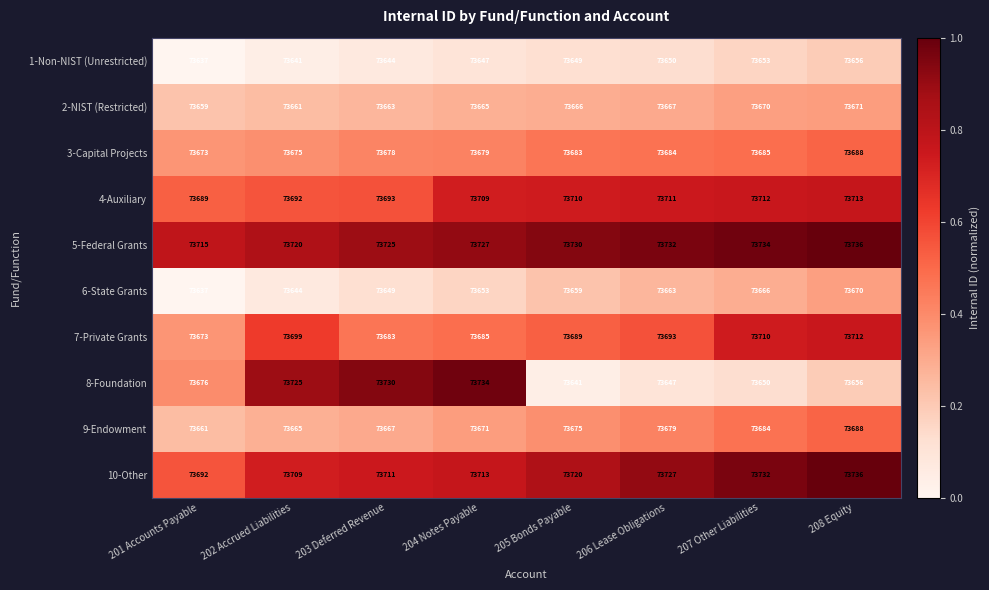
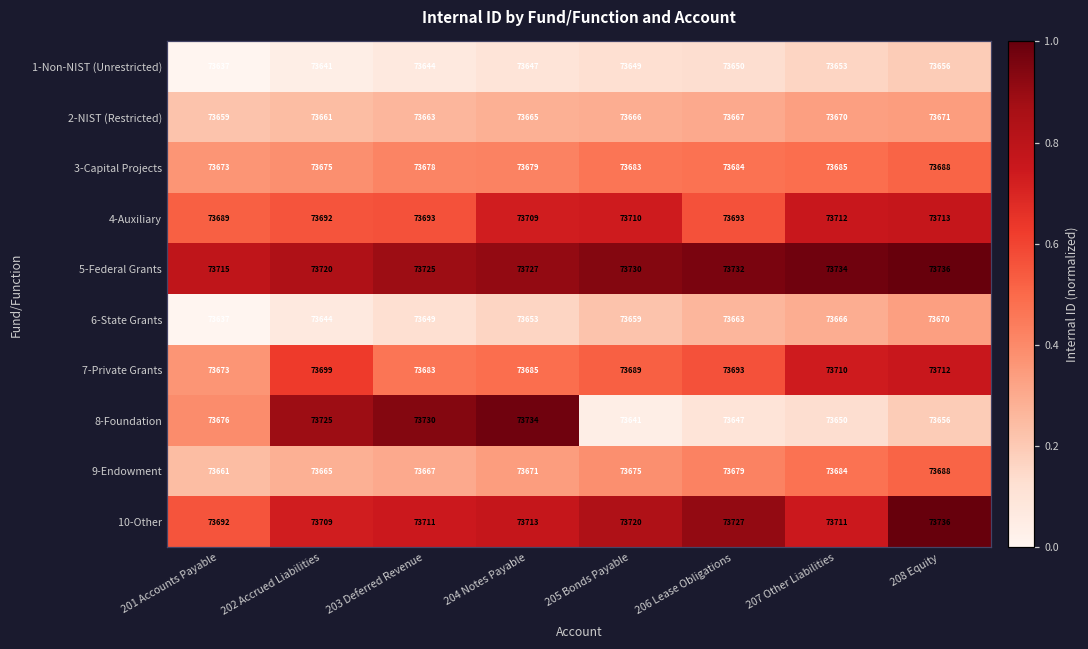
  {
    "1-Non-NIST (Unrestricted)": {
      "207 Other Liabilities": 73653,
      "208 Equity": 73656
    },
    "2-NIST (Restricted)": {
      "201 Accounts Payable": 73659,
      "202 Accrued Liabilities": 73661,
      "203 Deferred Revenue": 73663,
      "204 Notes Payable": 73665,
      "205 Bonds Payable": 73666,
      "206 Lease Obligations": 73667,
      "207 Other Liabilities": 73670,
      "208 Equity": 73671
    },
    "3-Capital Projects": {
      "201 Accounts Payable": 73673,
      "202 Accrued Liabilities": 73675,
      "203 Deferred Revenue": 73678,
      "204 Notes Payable": 73679,
      "205 Bonds Payable": 73683,
      "206 Lease Obligations": 73684,
      "207 Other Liabilities": 73685,
      "208 Equity": 73688
    },
    "4-Auxiliary": {
      "201 Accounts Payable": 73689,
      "202 Accrued Liabilities": 73692,
      "203 Deferred Revenue": 73693,
      "204 Notes Payable": 73709,
      "205 Bonds Payable": 73710,
-     "206 Lease Obligations": 73711,
+     "206 Lease Obligations": 73693,
      "207 Other Liabilities": 73712,
      "208 Equity": 73713
    },
    "5-Federal Grants": {
      "201 Accounts Payable": 73715,
      "202 Accrued Liabilities": 73720,
      "203 Deferred Revenue": 73725,
      "204 Notes Payable": 73727,
      "205 Bonds Payable": 73730,
      "206 Lease Obligations": 73732,
      "207 Other Liabilities": 73734,
      "208 Equity": 73736
    },
    "6-State Grants": {
      "204 Notes Payable": 73653,
      "205 Bonds Payable": 73659,
      "206 Lease Obligations": 73663,
      "207 Other Liabilities": 73666,
      "208 Equity": 73670
    },
    "7-Private Grants": {
      "201 Accounts Payable": 73673,
      "202 Accrued Liabilities": 73699,
      "203 Deferred Revenue": 73683,
      "204 Notes Payable": 73685,
      "205 Bonds Payable": 73689,
      "206 Lease Obligations": 73693,
      "207 Other Liabilities": 73710,
      "208 Equity": 73712
    },
    "8-Foundation": {
      "201 Accounts Payable": 73676,
      "202 Accrued Liabilities": 73725,
      "203 Deferred Revenue": 73730,
      "204 Notes Payable": 73734,
      "208 Equity": 73656
    },
    "9-Endowment": {
      "201 Accounts Payable": 73661,
      "202 Accrued Liabilities": 73665,
      "203 Deferred Revenue": 73667,
      "204 Notes Payable": 73671,
      "205 Bonds Payable": 73675,
      "206 Lease Obligations": 73679,
      "207 Other Liabilities": 73684,
      "208 Equity": 73688
    },
    "10-Other": {
      "201 Accounts Payable": 73692,
      "202 Accrued Liabilities": 73709,
      "203 Deferred Revenue": 73711,
      "204 Notes Payable": 73713,
      "205 Bonds Payable": 73720,
      "206 Lease Obligations": 73727,
-     "207 Other Liabilities": 73732,
+     "207 Other Liabilities": 73711,
      "208 Equity": 73736
    }
  }
